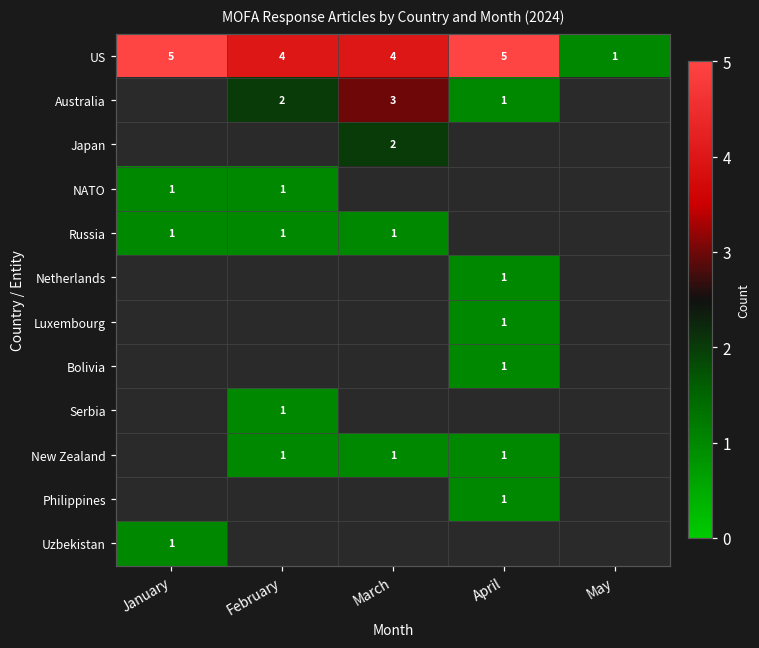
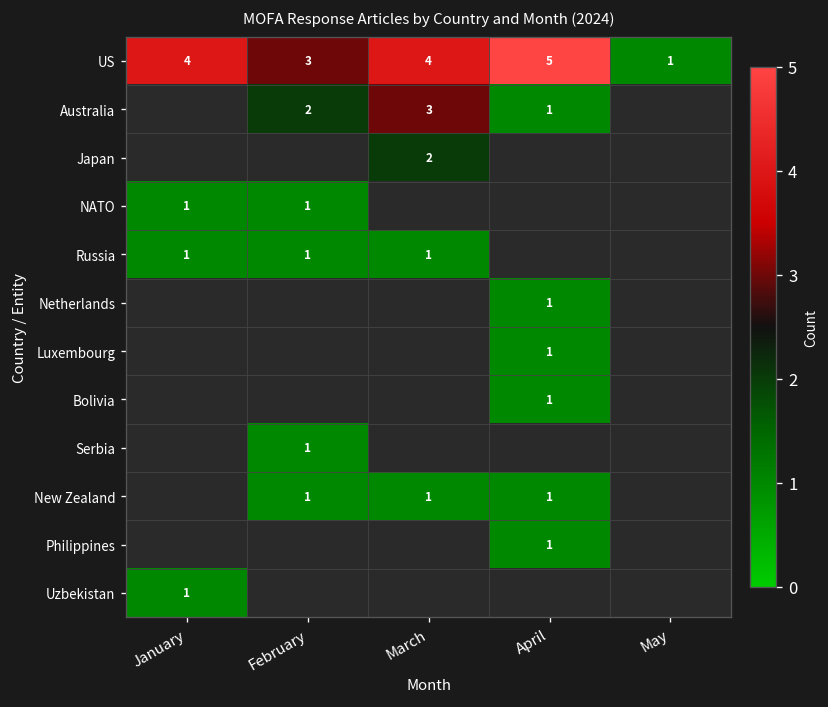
  {
    "US": {
-     "January": 5,
-     "February": 4,
+     "January": 4,
+     "February": 3,
      "March": 4,
      "April": 5,
      "May": 1
    },
    "Australia": {
      "February": 2,
      "March": 3,
      "April": 1
    },
    "Japan": {
      "March": 2
    },
    "NATO": {
      "January": 1,
      "February": 1
    },
    "Russia": {
      "January": 1,
      "February": 1,
      "March": 1
    },
    "Netherlands": {
      "April": 1
    },
    "Luxembourg": {
      "April": 1
    },
    "Bolivia": {
      "April": 1
    },
    "Serbia": {
      "February": 1
    },
    "New Zealand": {
      "February": 1,
      "March": 1,
      "April": 1
    },
    "Philippines": {
      "April": 1
    },
    "Uzbekistan": {
      "January": 1
    }
  }
